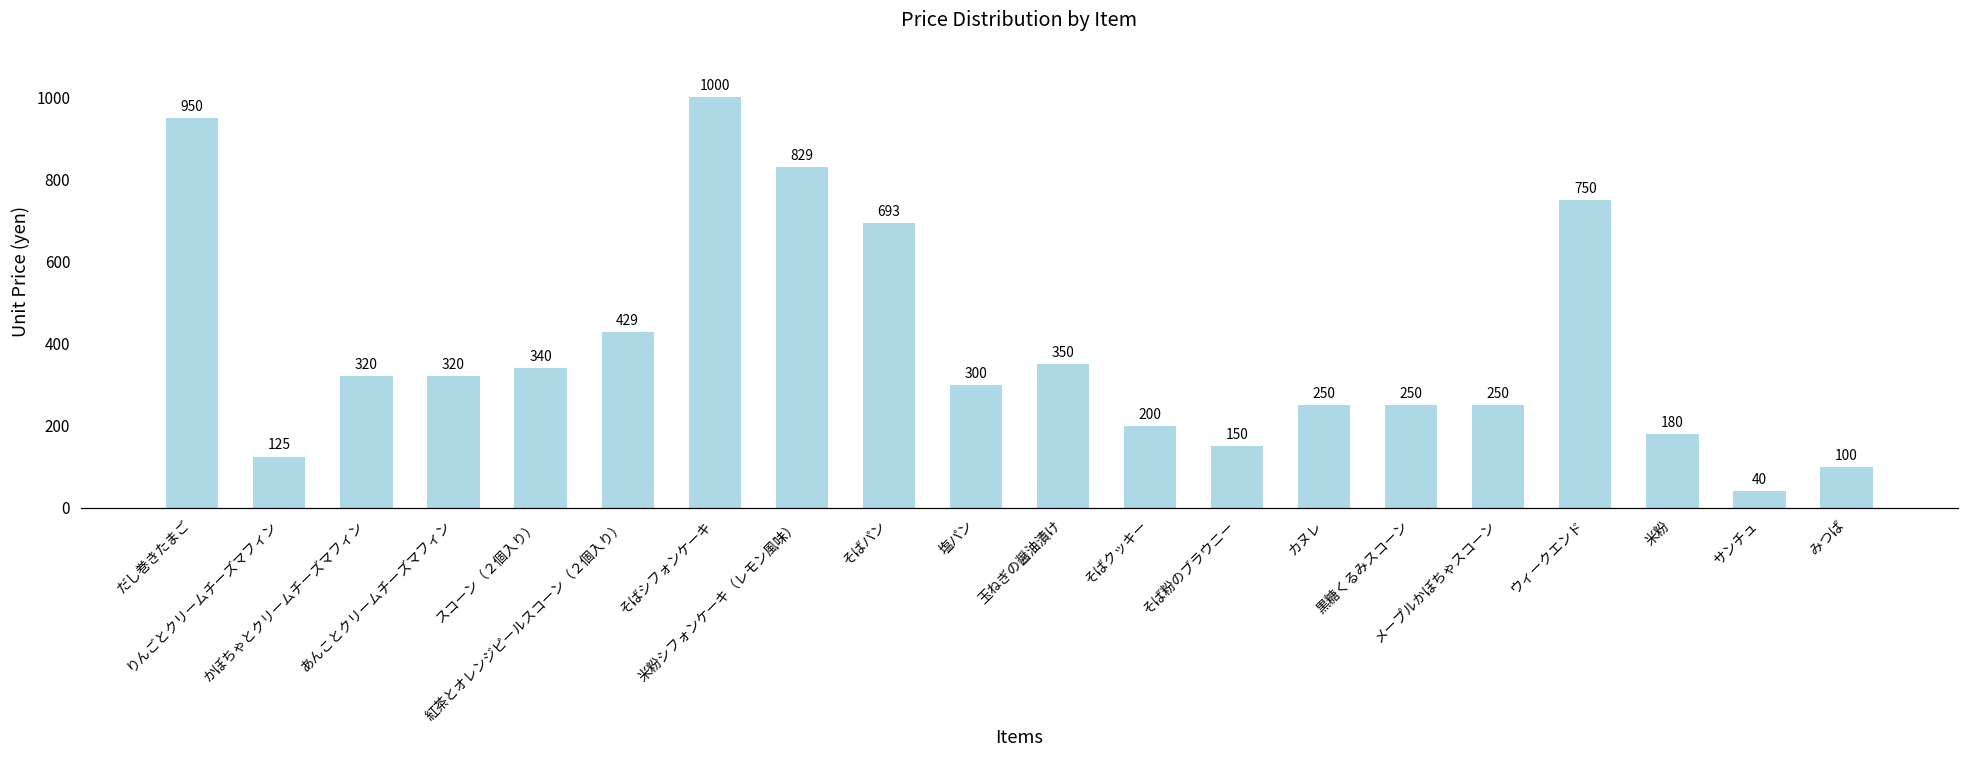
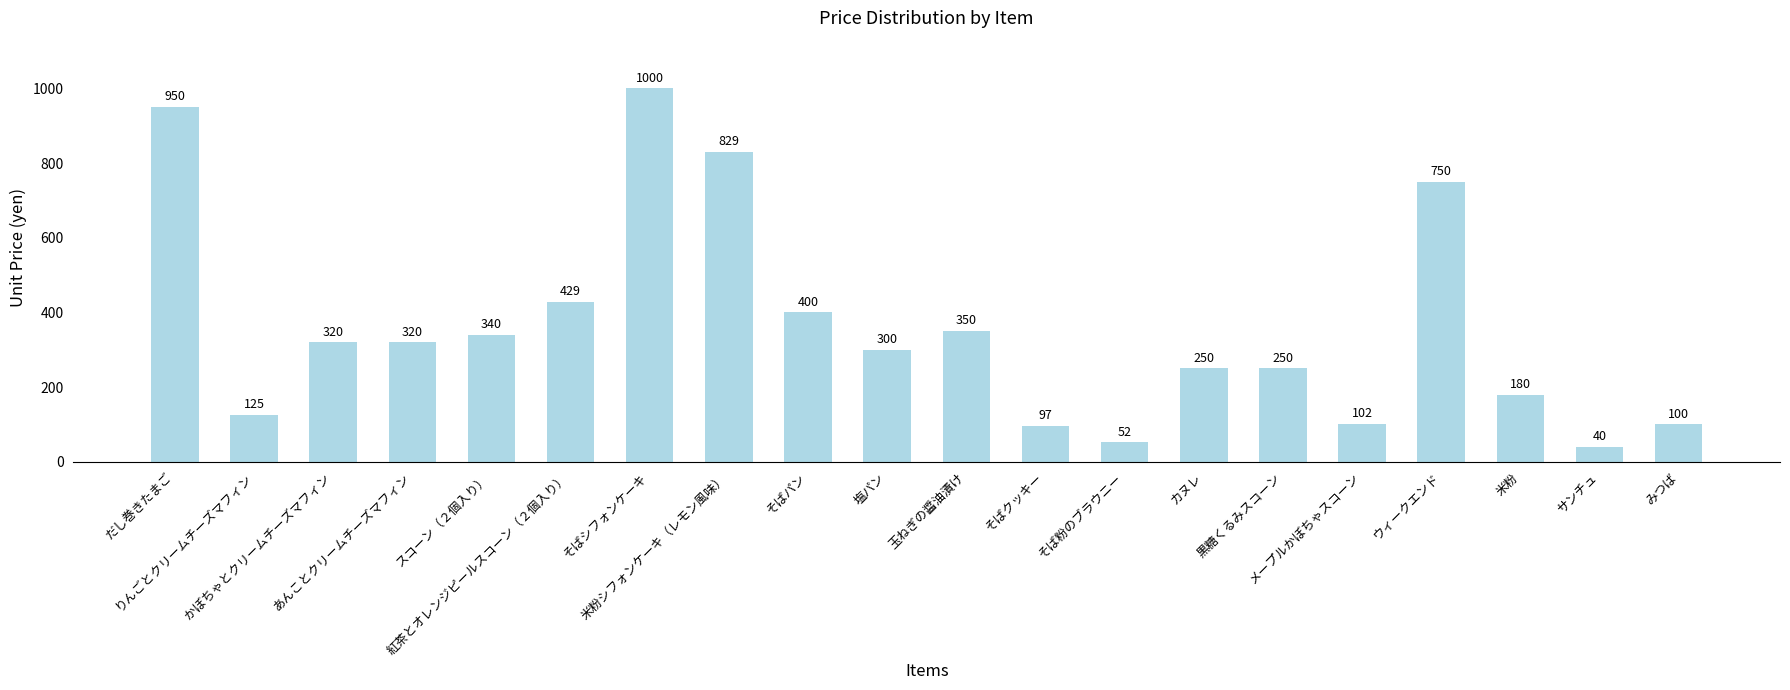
  {
    "だし巻きたまご": 950,
    "りんごとクリームチーズマフィン": 125,
    "かぼちゃとクリームチーズマフィン": 320,
    "あんことクリームチーズマフィン": 320,
    "スコーン（２個入り）": 340,
    "紅茶とオレンジピールスコーン（２個入り）": 429,
    "そばシフォンケーキ": 1000,
    "米粉シフォンケーキ（レモン風味）": 829,
-   "そばパン": 693,
+   "そばパン": 400,
    "塩パン": 300,
    "玉ねぎの醤油漬け": 350,
-   "そばクッキー": 200,
-   "そば粉のブラウニー": 150,
+   "そばクッキー": 97,
+   "そば粉のブラウニー": 52,
    "カヌレ": 250,
    "黒糖くるみスコーン": 250,
-   "メープルかぼちゃスコーン": 250,
+   "メープルかぼちゃスコーン": 102,
    "ウィークエンド": 750,
    "米粉": 180,
    "サンチュ": 40,
    "みつば": 100
  }
